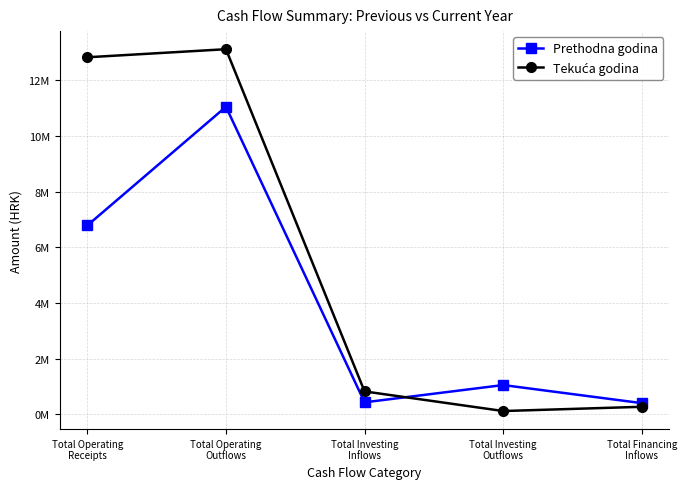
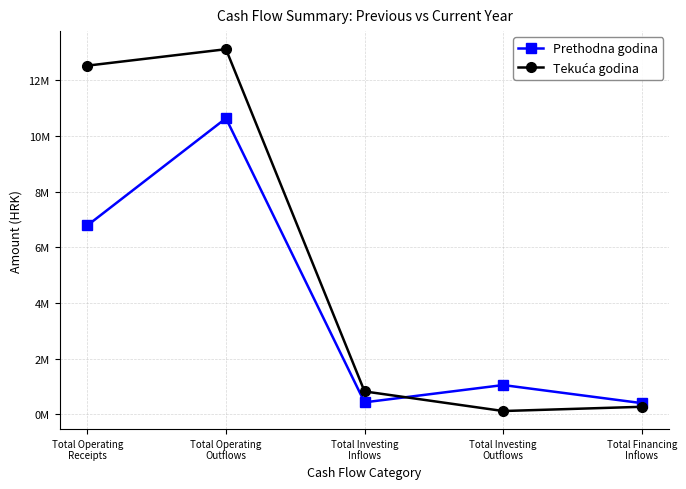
  {
    "Prethodna godina": {
      "Total Operating Receipts": 6800000,
-     "Total Operating Outflows": 11000000,
+     "Total Operating Outflows": 10600000,
      "Total Investing Inflows": 400000,
      "Total Investing Outflows": 1100000,
      "Total Financing Inflows": 400000
    },
    "Tekuća godina": {
-     "Total Operating Receipts": 12800000,
+     "Total Operating Receipts": 12500000,
      "Total Operating Outflows": 13100000,
      "Total Investing Inflows": 800000,
      "Total Investing Outflows": 100000,
      "Total Financing Inflows": 300000
    }
  }
